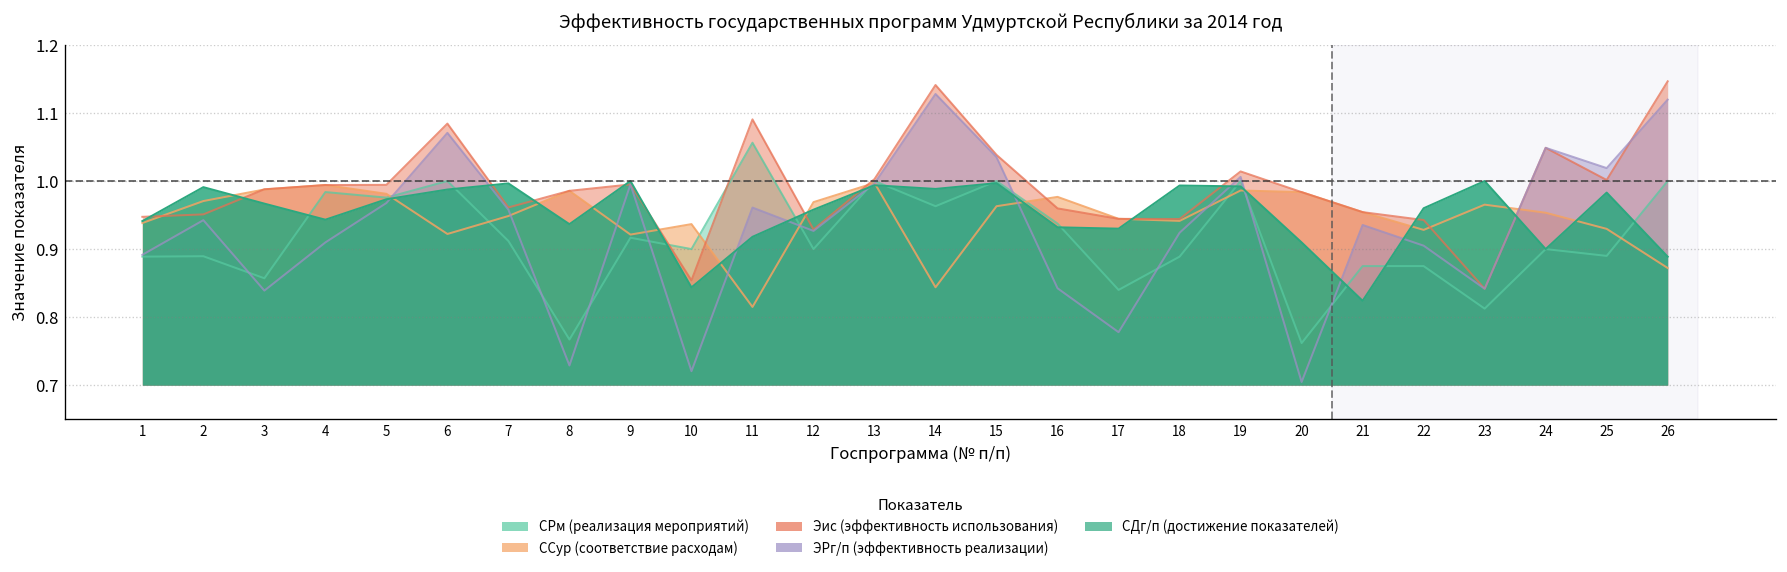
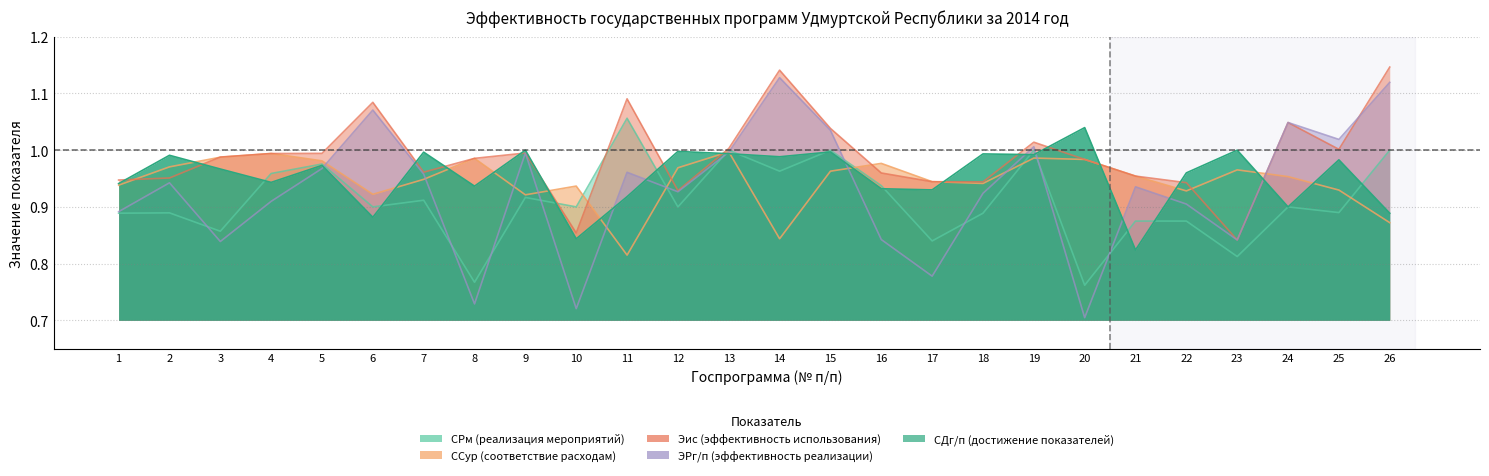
  {
    "СРм (реализация мероприятий)": {
      "2": 0.89,
      "3": 0.86,
-     "4": 0.98,
-     "6": 1.0,
+     "4": 0.96,
+     "6": 0.9,
      "7": 0.91,
      "8": 0.77,
      "9": 0.92,
      "10": 0.90,
      "11": 1.06,
      "12": 0.90,
      "14": 0.96,
      "16": 0.94,
      "17": 0.84,
      "18": 0.89,
      "19": 1.00,
      "20": 0.76,
      "21": 0.88,
      "22": 0.88,
      "23": 0.81,
      "25": 0.89,
      "26": 1.00
    },
    "ЭРг/п (эффективность реализации)": {
      "2": 0.94,
      "3": 0.84,
      "4": 0.91,
      "5": 0.97,
      "6": 1.07,
      "8": 0.73,
      "10": 0.72,
      "11": 0.96,
      "14": 1.13,
      "16": 0.84,
      "17": 0.78,
      "18": 0.92,
      "19": 1.01,
      "20": 0.70,
      "21": 0.94,
      "22": 0.91,
      "25": 1.02,
      "26": 1.12
    },
    "СДг/п (достижение показателей)": {
      "2": 0.99,
      "3": 0.97,
      "4": 0.94,
-     "6": 0.99,
+     "6": 0.88,
      "7": 1.00,
      "8": 0.94,
      "9": 1.00,
      "10": 0.84,
      "11": 0.92,
-     "12": 0.96,
+     "12": 1.00,
      "14": 0.99,
      "16": 0.93,
      "17": 0.93,
      "18": 0.99,
      "19": 0.99,
-     "20": 0.91,
+     "20": 1.04,
      "21": 0.82,
      "22": 0.96,
      "23": 1.00,
      "25": 0.98,
      "26": 0.89
    }
  }
